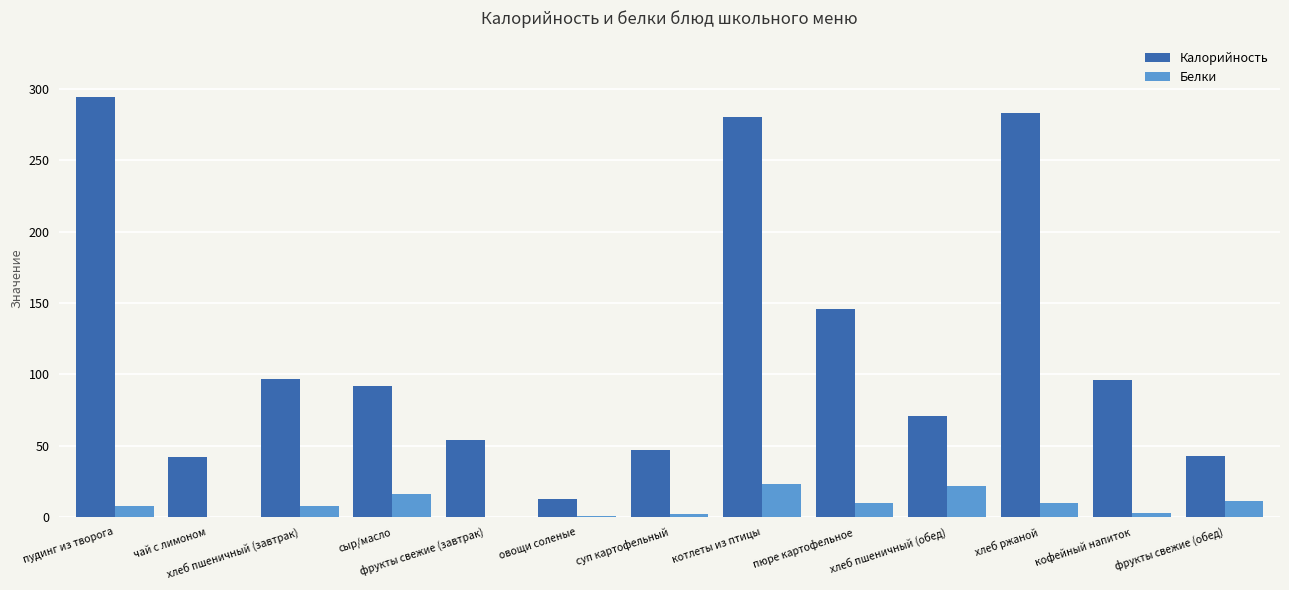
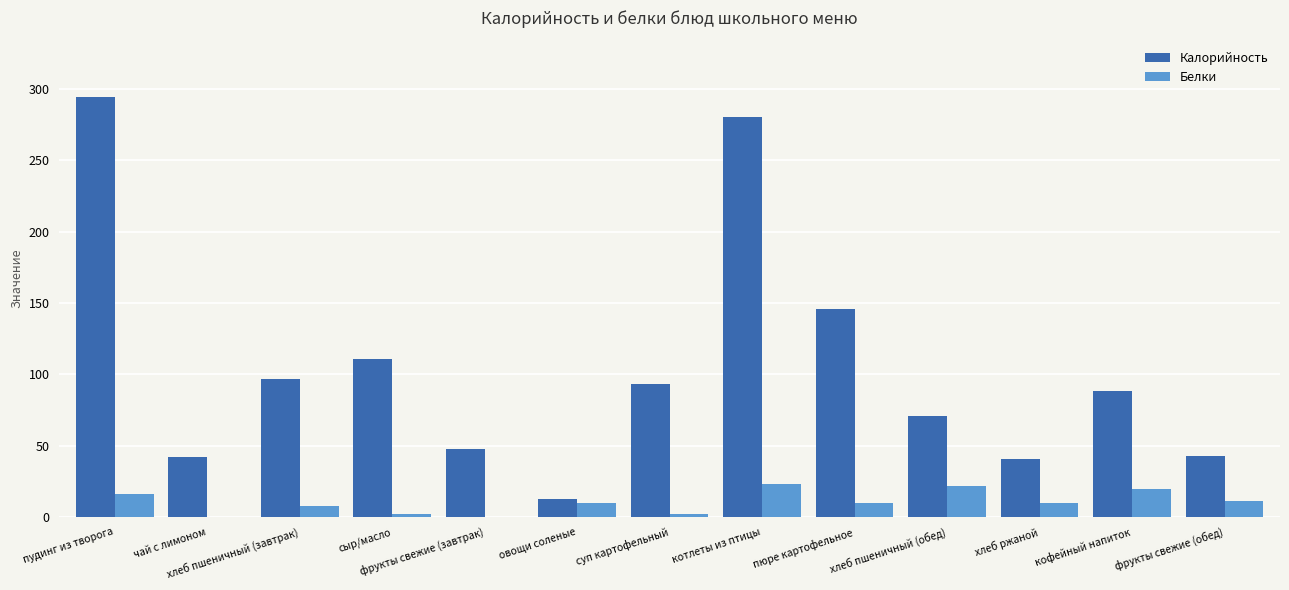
  {
    "Калорийность": {
      "пудинг из творога": 294,
      "чай с лимоном": 42,
      "хлеб пшеничный (завтрак)": 97,
-     "сыр/масло": 92,
-     "фрукты свежие (завтрак)": 54,
+     "сыр/масло": 111,
+     "фрукты свежие (завтрак)": 48,
      "овощи соленые": 13,
-     "суп картофельный": 47,
+     "суп картофельный": 93,
      "котлеты из птицы": 280,
      "пюре картофельное": 146,
      "хлеб пшеничный (обед)": 71,
-     "хлеб ржаной": 283,
-     "кофейный напиток": 96,
+     "хлеб ржаной": 41,
+     "кофейный напиток": 88,
      "фрукты свежие (обед)": 43
    },
    "Белки": {
-     "пудинг из творога": 8,
+     "пудинг из творога": 16,
      "чай с лимоном": 0,
      "хлеб пшеничный (завтрак)": 8,
-     "сыр/масло": 16,
+     "сыр/масло": 2,
      "фрукты свежие (завтрак)": 0,
-     "овощи соленые": 1,
+     "овощи соленые": 10,
      "суп картофельный": 2,
      "котлеты из птицы": 23,
      "пюре картофельное": 10,
      "хлеб пшеничный (обед)": 22,
      "хлеб ржаной": 10,
-     "кофейный напиток": 3,
+     "кофейный напиток": 20,
      "фрукты свежие (обед)": 11
    }
  }
